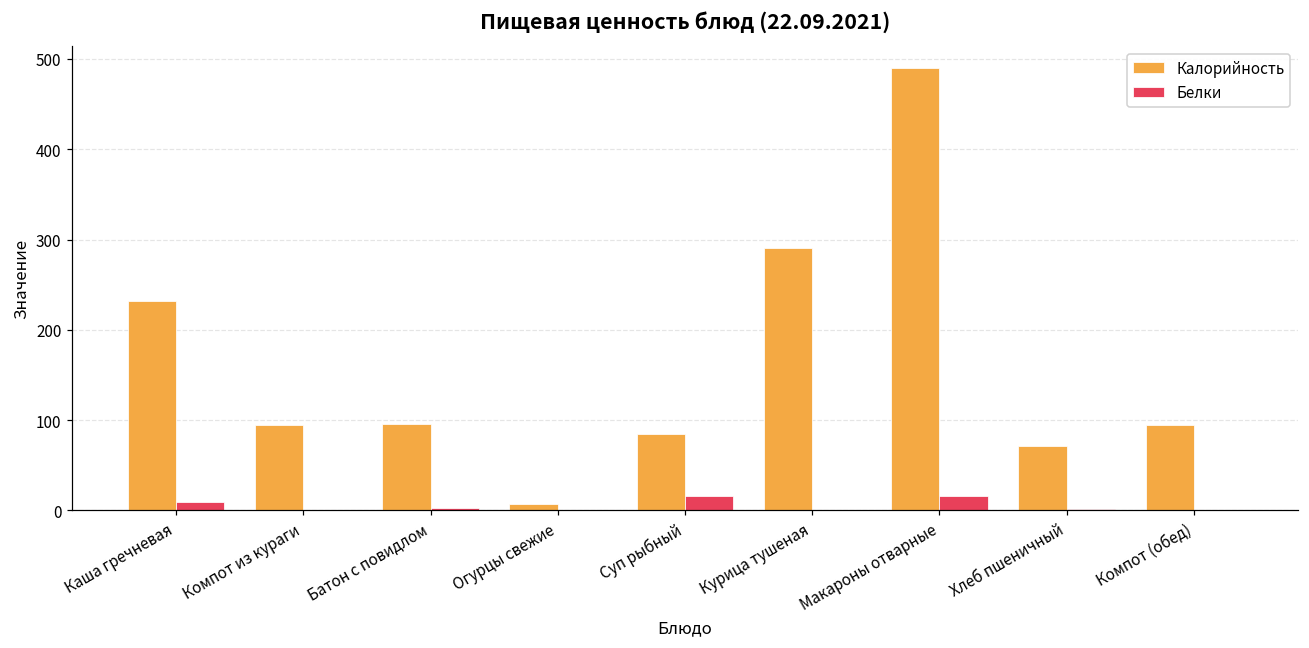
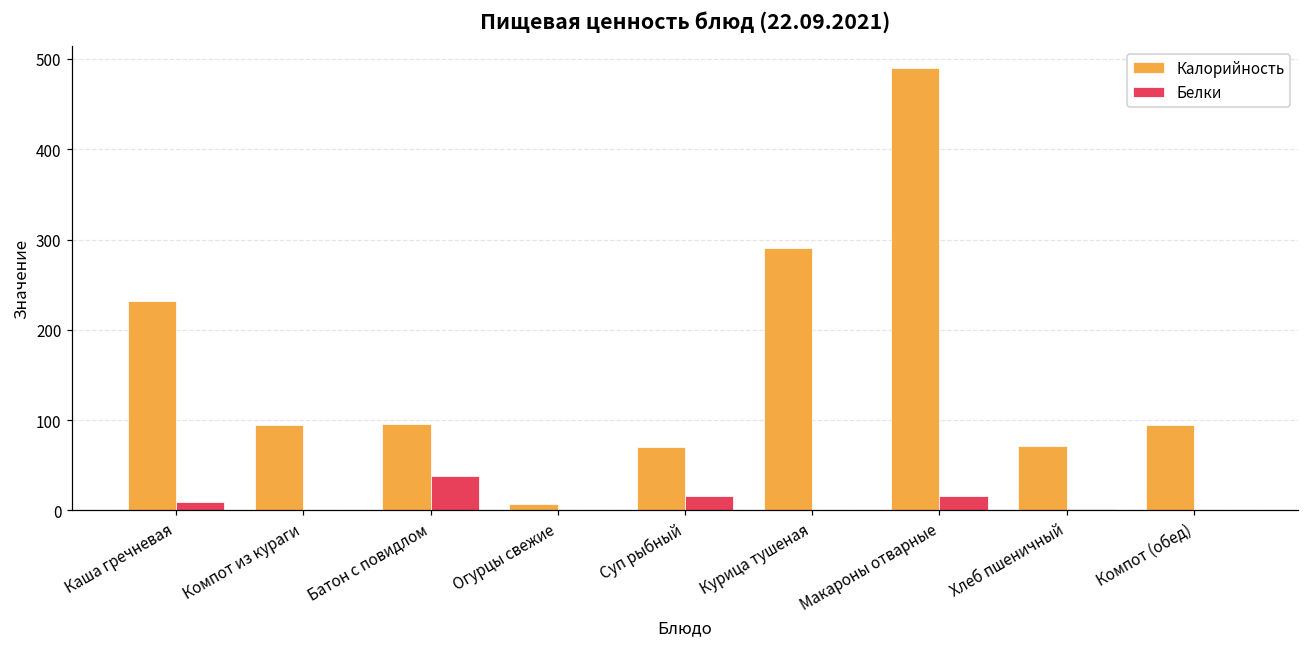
  {
    "Калорийность": {
      "Каша гречневая": 230,
      "Компот из кураги": 100,
      "Батон с повидлом": 100,
      "Огурцы свежие": 10,
-     "Суп рыбный": 90,
+     "Суп рыбный": 70,
      "Курица тушеная": 290,
      "Макароны отварные": 490,
      "Хлеб пшеничный": 70,
      "Компот (обед)": 100
    },
    "Белки": {
      "Каша гречневая": 10,
-     "Батон с повидлом": 0,
+     "Батон с повидлом": 40,
      "Огурцы свежие": 0,
      "Суп рыбный": 20,
      "Курица тушеная": 0,
      "Макароны отварные": 20
    }
  }
